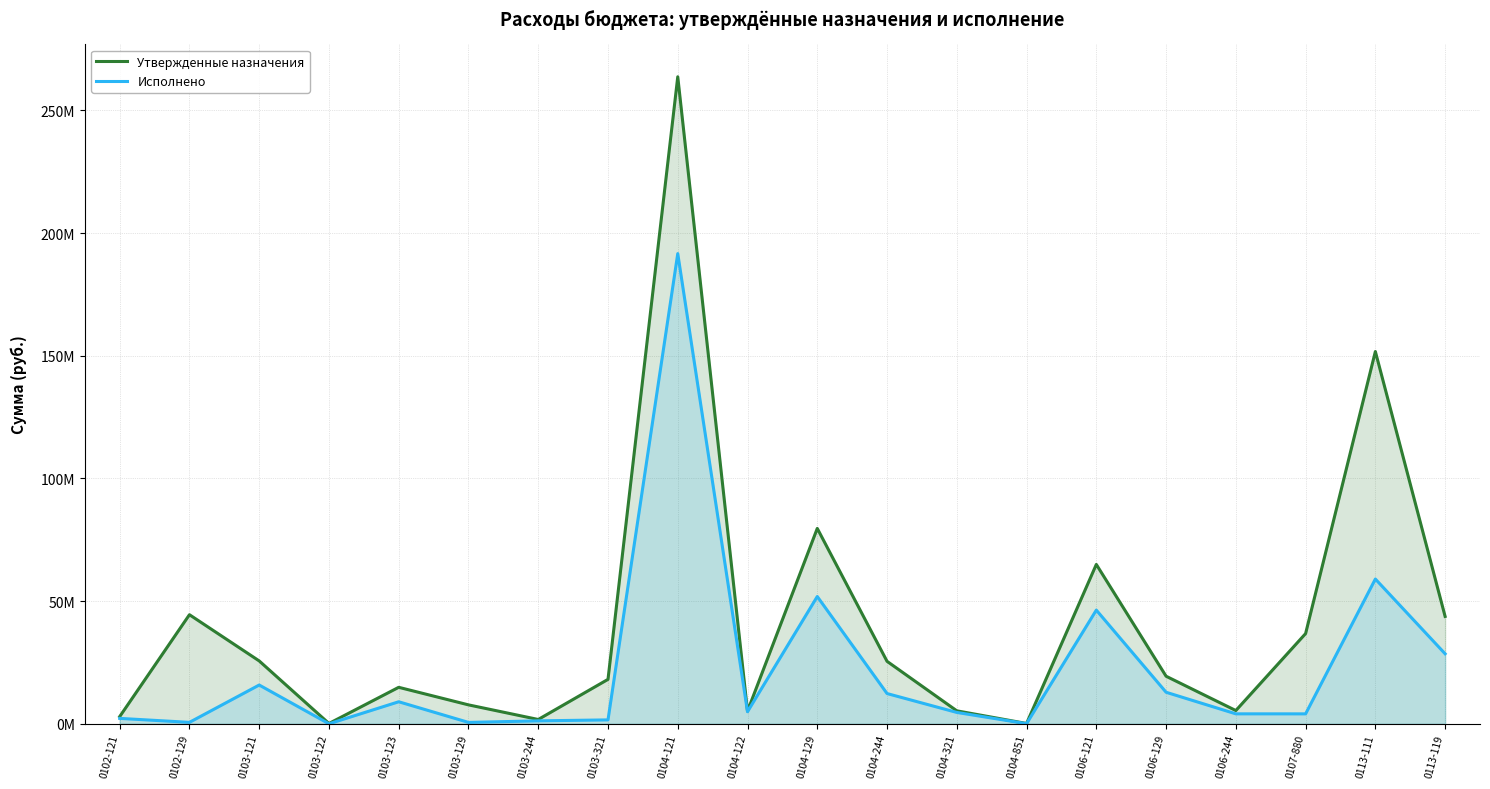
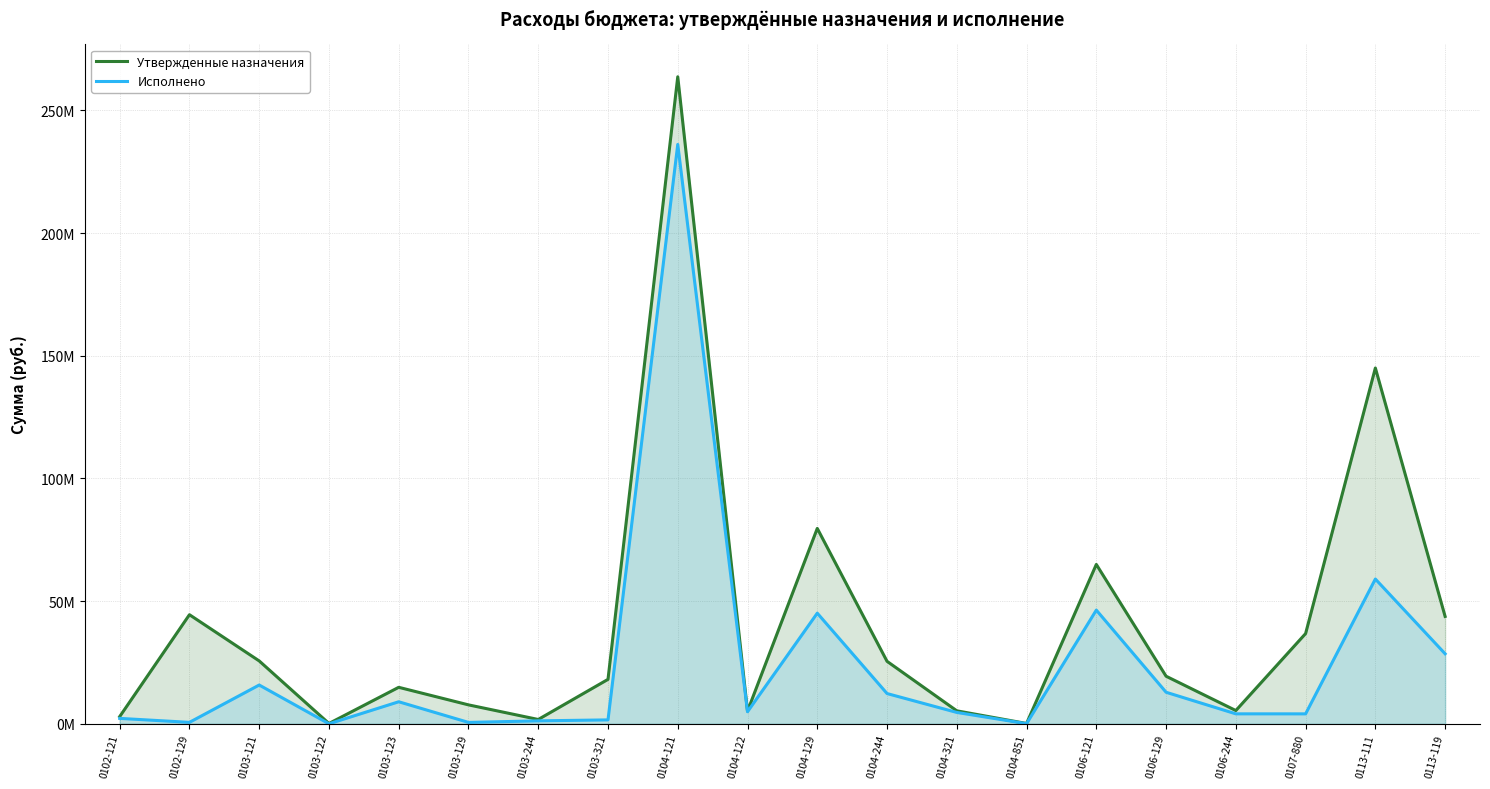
  {
    "Утвержденные назначения": {
      "0102-129": 44000000,
      "0103-121": 26000000,
      "0103-123": 15000000,
      "0103-129": 8000000,
      "0103-321": 18000000,
      "0104-121": 264000000,
      "0104-129": 80000000,
      "0104-244": 25000000,
      "0106-121": 65000000,
      "0106-129": 19000000,
      "0106-244": 5000000,
      "0107-880": 37000000,
-     "0113-111": 152000000,
+     "0113-111": 145000000,
      "0113-119": 44000000
    },
    "Исполнено": {
      "0102-129": 1000000,
      "0103-121": 16000000,
      "0103-123": 9000000,
      "0103-129": 1000000,
      "0103-321": 2000000,
-     "0104-121": 192000000,
-     "0104-129": 52000000,
+     "0104-121": 236000000,
+     "0104-129": 45000000,
      "0104-244": 12000000,
      "0106-121": 46000000,
      "0106-129": 13000000,
      "0106-244": 4000000,
      "0107-880": 4000000,
      "0113-111": 59000000,
      "0113-119": 29000000
    }
  }
